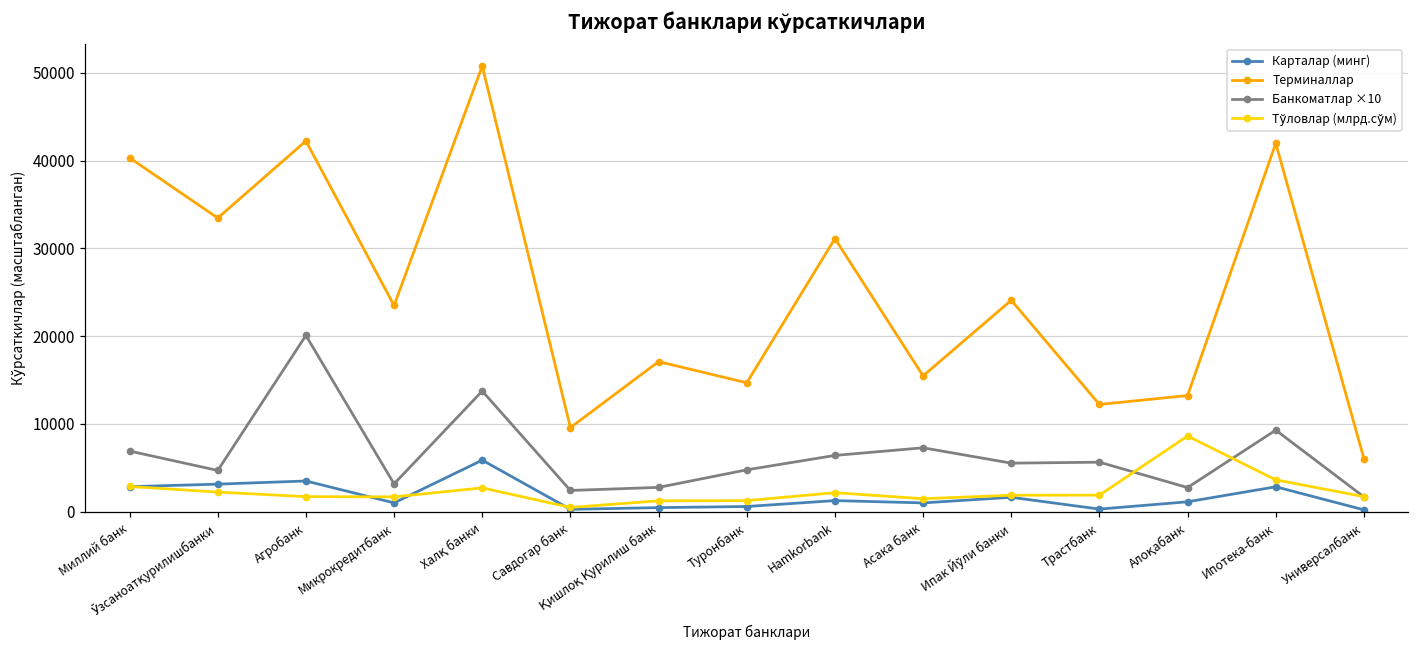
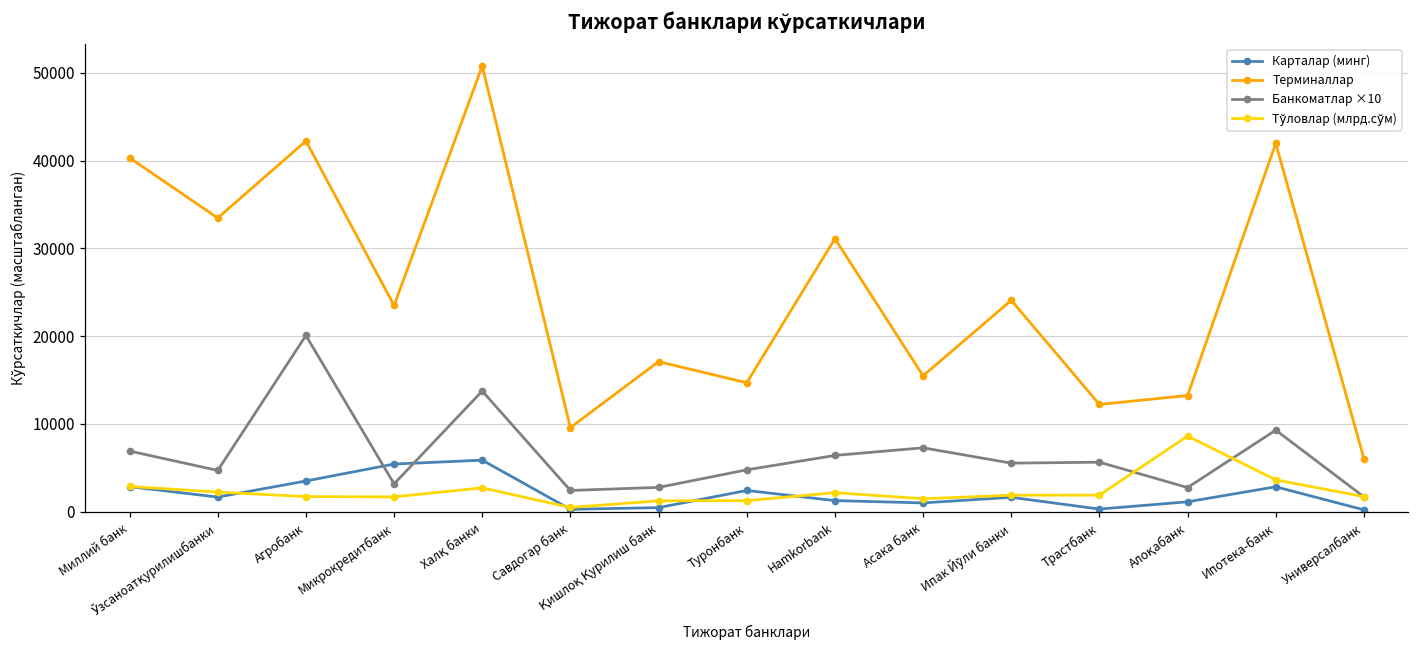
  {
    "Карталар (минг)": {
-     "Ўзсаноатқурилишбанки": 3000,
+     "Ўзсаноатқурилишбанки": 2000,
      "Агробанк": 4000,
-     "Микрокредитбанк": 1000,
+     "Микрокредитбанк": 5000,
      "Халқ банки": 6000,
      "Қишлоқ Қурилиш банк": 0,
-     "Туронбанк": 1000,
+     "Туронбанк": 2000,
      "Hamkorbank": 1000,
      "Асака банк": 1000,
      "Трастбанк": 0,
      "Алоқабанк": 1000,
      "Ипотека-банк": 3000,
      "Универсалбанк": 0
    },
    "Банкоматлар ×10": {
      "Миллий банк": 7000,
      "Ўзсаноатқурилишбанки": 5000,
      "Агробанк": 20000,
      "Микрокредитбанк": 3000,
      "Халқ банки": 14000,
      "Савдогар банк": 2000,
      "Қишлоқ Қурилиш банк": 3000,
      "Туронбанк": 5000,
      "Hamkorbank": 6000,
      "Асака банк": 7000,
      "Ипак Йўли банки": 6000,
      "Трастбанк": 6000,
      "Алоқабанк": 3000,
      "Ипотека-банк": 9000
    }
  }
